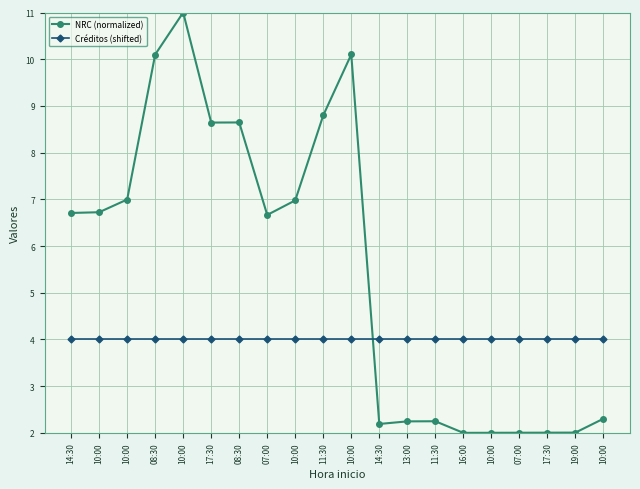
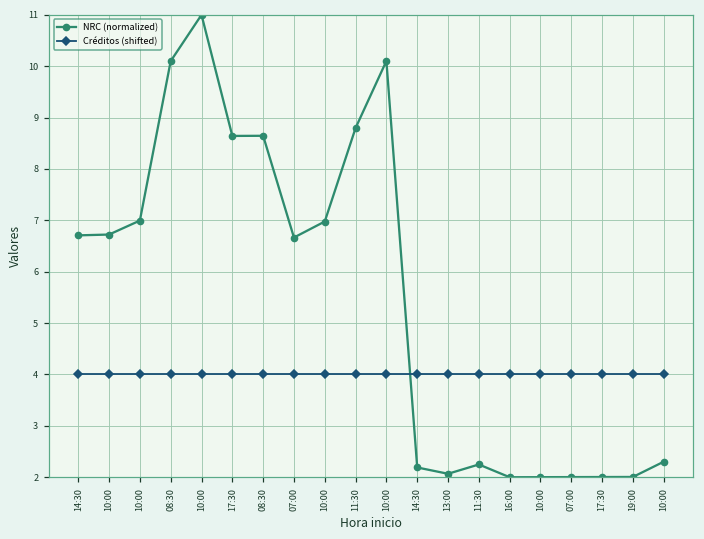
  {
    "NRC (normalized)": {
-     "13:00": 2.2,
+     "13:00": 2.1,
      "16:00": 2.0,
      "19:00": 2.0
    },
    "Créditos (shifted)": {
      "13:00": 4.0,
      "16:00": 4.0,
      "19:00": 4.0
    }
  }
